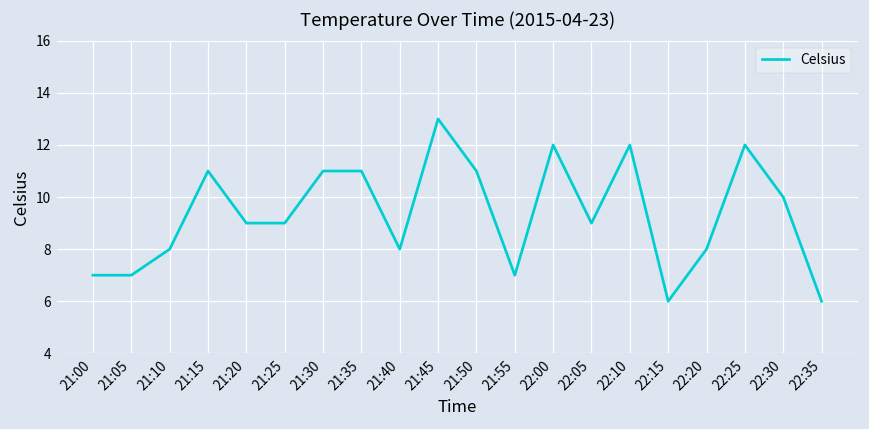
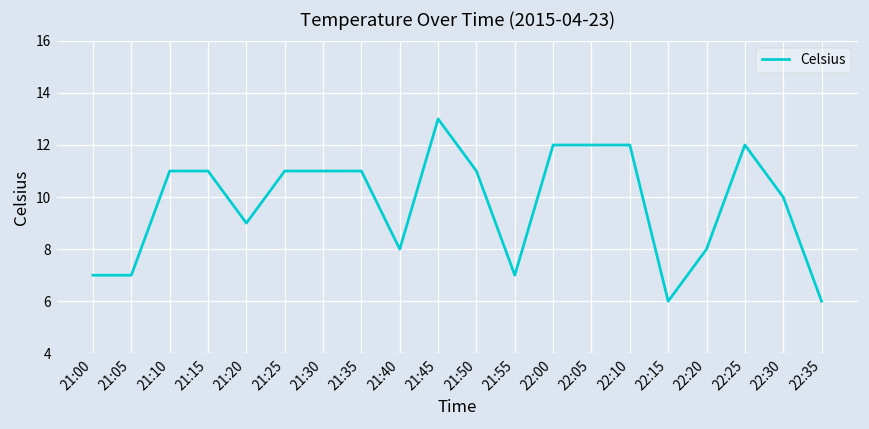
  {
    "21:00": 7,
    "21:05": 7,
-   "21:10": 8,
+   "21:10": 11,
    "21:15": 11,
    "21:20": 9,
-   "21:25": 9,
+   "21:25": 11,
    "21:30": 11,
    "21:35": 11,
    "21:40": 8,
    "21:45": 13,
    "21:50": 11,
    "21:55": 7,
    "22:00": 12,
-   "22:05": 9,
+   "22:05": 12,
    "22:10": 12,
    "22:15": 6,
    "22:20": 8,
    "22:25": 12,
    "22:30": 10,
    "22:35": 6
  }
